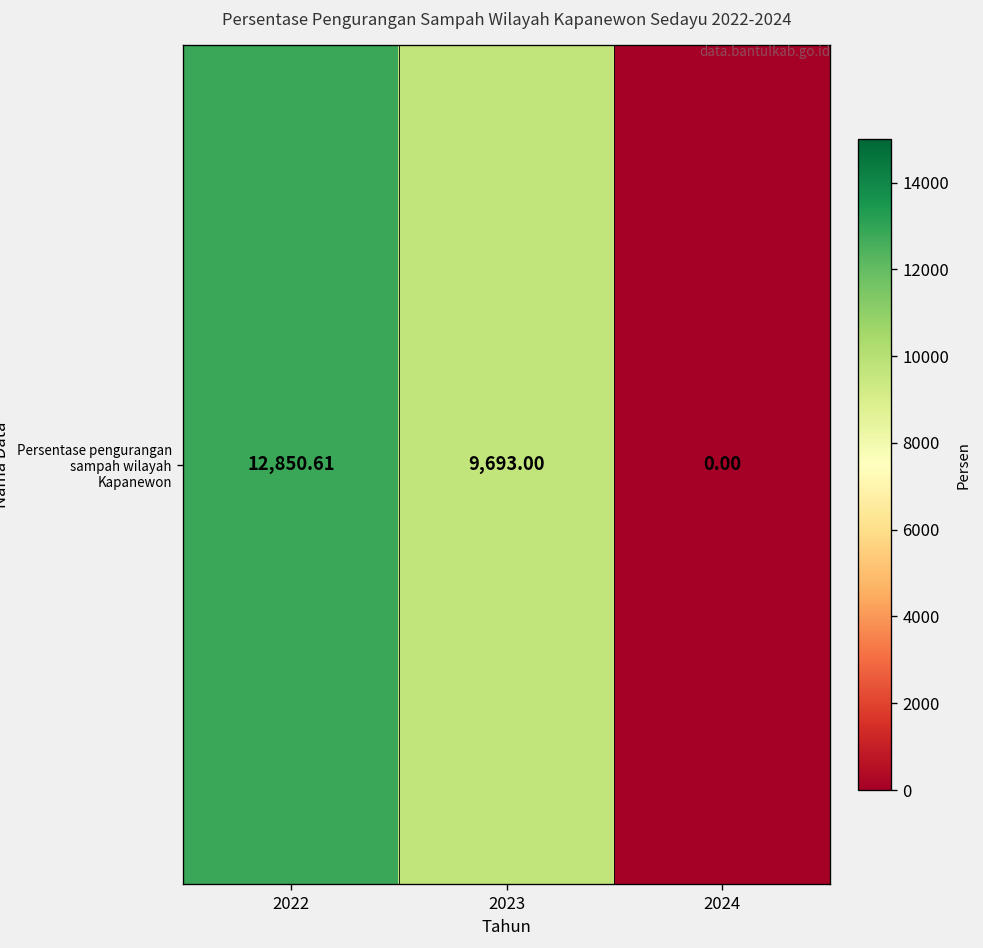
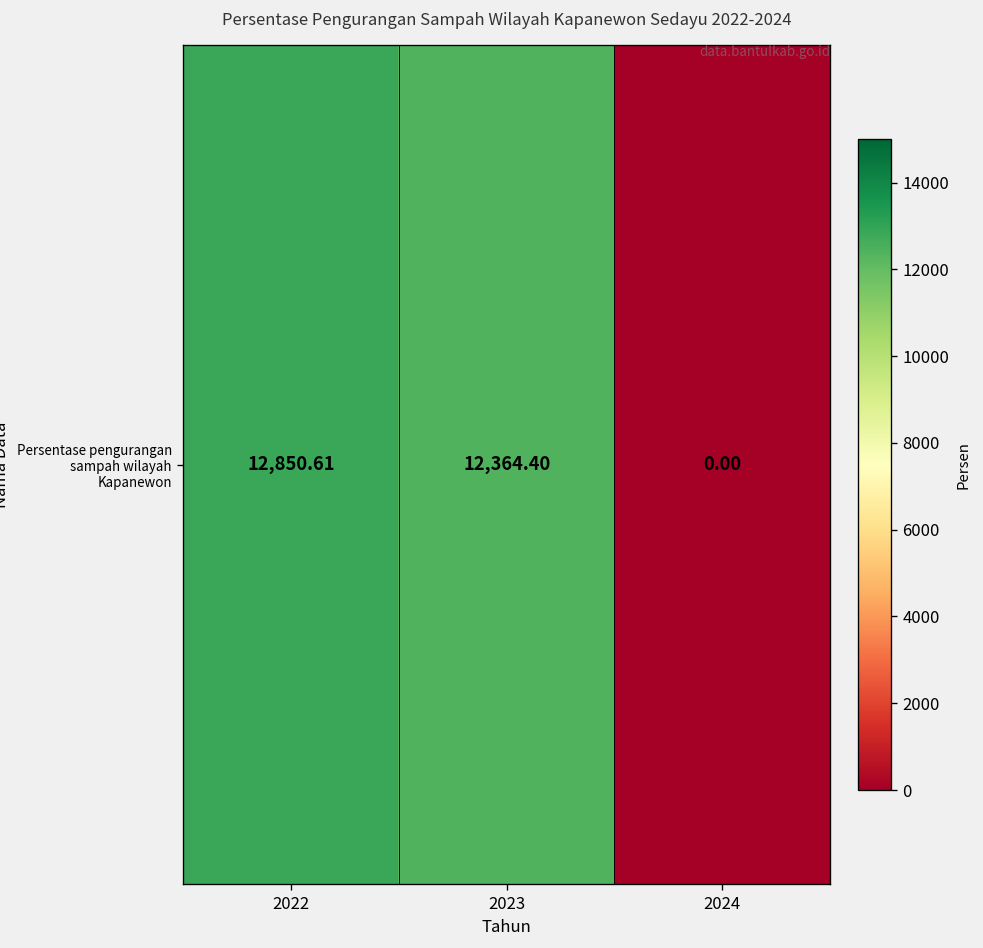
  {
    "Persentase pengurangan sampah wilayah Kapanewon": {
      "2022": "12,850.61",
-     "2023": "9,693.00"
+     "2023": "12,364.40"
    }
  }
